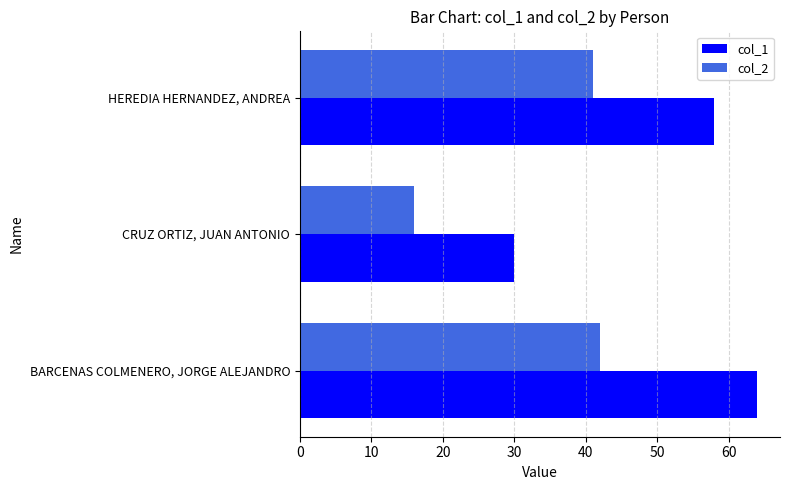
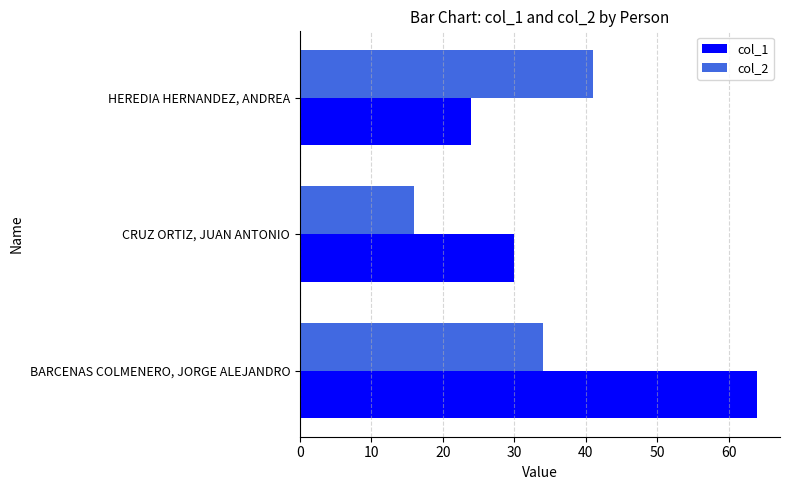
  {
    "col_1": {
-     "HEREDIA HERNANDEZ, ANDREA": 58,
+     "HEREDIA HERNANDEZ, ANDREA": 24,
      "CRUZ ORTIZ, JUAN ANTONIO": 30,
      "BARCENAS COLMENERO, JORGE ALEJANDRO": 64
    },
    "col_2": {
      "HEREDIA HERNANDEZ, ANDREA": 41,
      "CRUZ ORTIZ, JUAN ANTONIO": 16,
-     "BARCENAS COLMENERO, JORGE ALEJANDRO": 42
+     "BARCENAS COLMENERO, JORGE ALEJANDRO": 34
    }
  }
